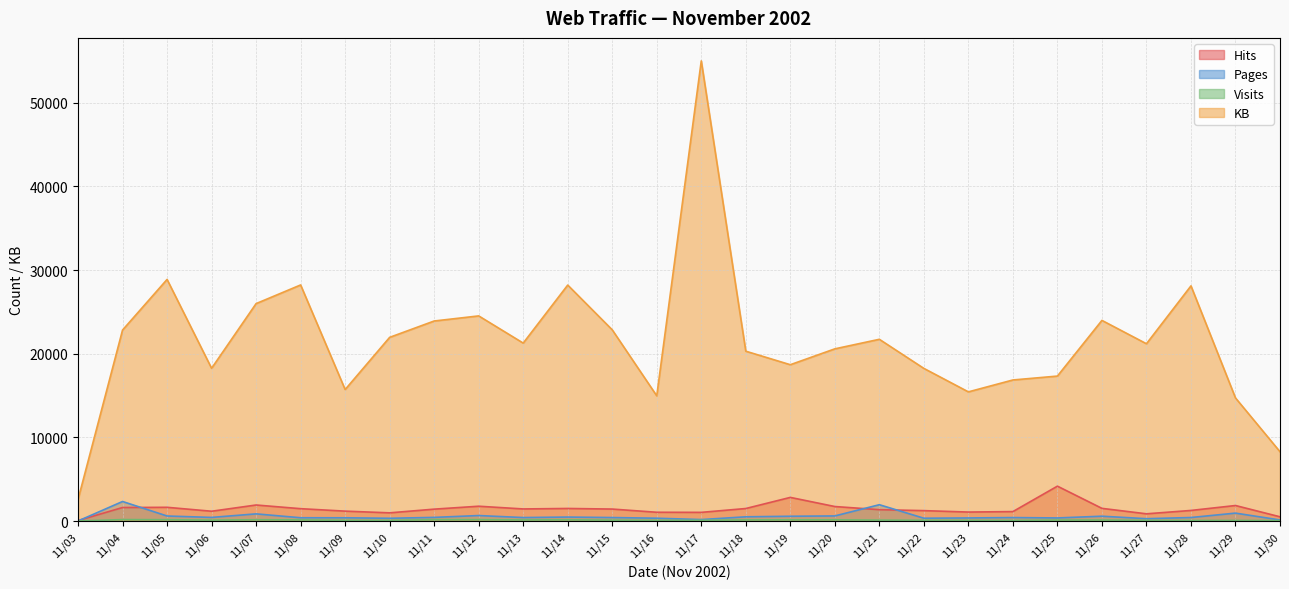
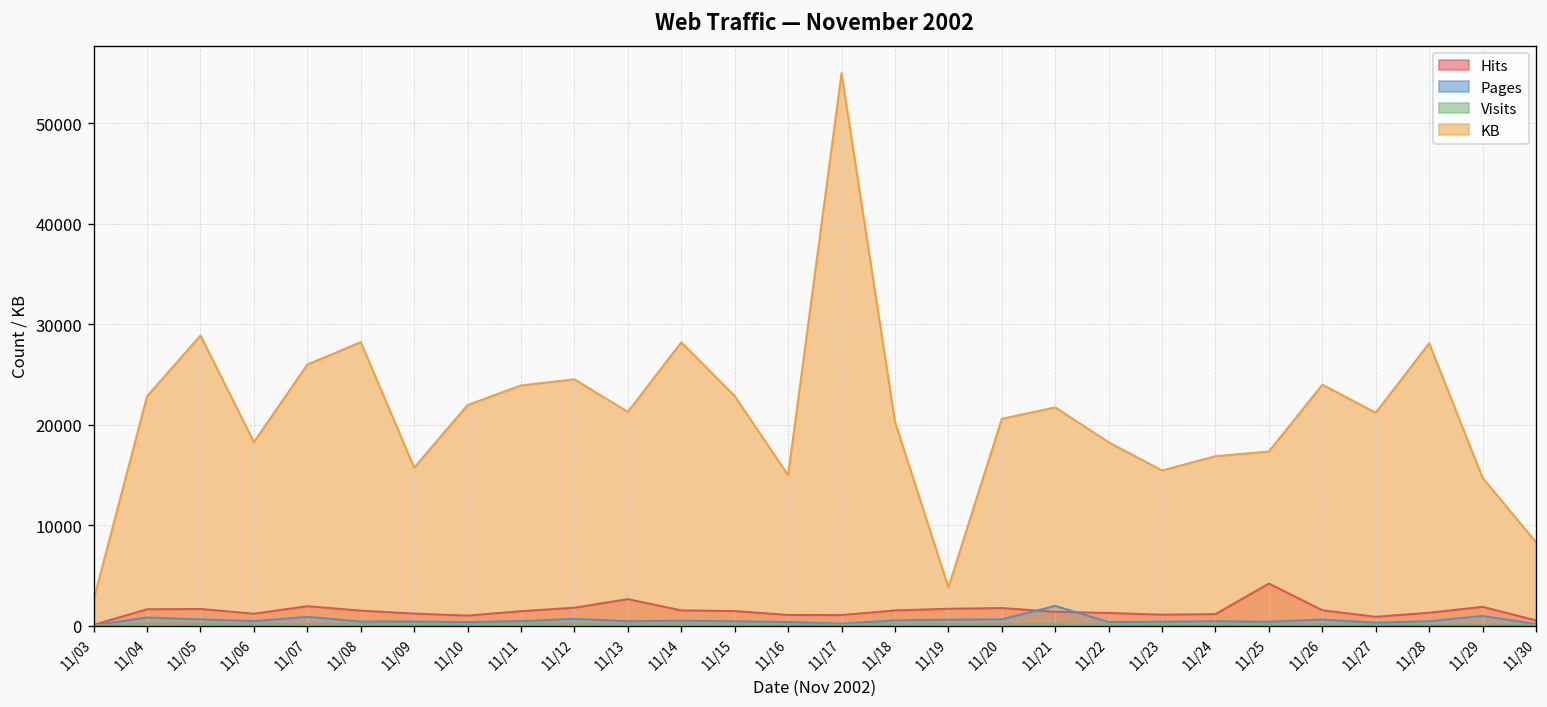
  {
    "Hits": {
      "11/04": 2000,
      "11/05": 2000,
      "11/06": 1000,
      "11/07": 2000,
      "11/08": 1000,
      "11/09": 1000,
      "11/10": 1000,
      "11/11": 1000,
      "11/12": 2000,
-     "11/13": 1000,
+     "11/13": 3000,
      "11/14": 2000,
      "11/15": 1000,
      "11/16": 1000,
      "11/17": 1000,
      "11/18": 2000,
-     "11/19": 3000,
+     "11/19": 2000,
      "11/20": 2000,
      "11/21": 1000,
      "11/22": 1000,
      "11/23": 1000,
      "11/24": 1000,
      "11/25": 4000,
      "11/26": 2000,
      "11/27": 1000,
      "11/28": 1000,
      "11/29": 2000,
      "11/30": 1000
    },
    "Pages": {
-     "11/04": 2000,
+     "11/04": 1000,
      "11/05": 1000,
      "11/06": 0,
      "11/07": 1000,
      "11/12": 1000,
      "11/14": 0,
      "11/18": 1000,
      "11/19": 1000,
      "11/20": 1000,
      "11/21": 2000,
      "11/24": 0,
      "11/26": 1000,
      "11/28": 0,
      "11/29": 1000
    },
    "Visits": {
      "11/04": 0,
      "11/05": 0,
      "11/06": 0,
      "11/07": 0,
      "11/12": 0,
      "11/14": 0,
      "11/18": 0,
      "11/19": 0,
      "11/20": 0,
      "11/21": 0,
      "11/24": 0,
      "11/26": 0,
      "11/28": 0,
      "11/29": 0
    },
    "KB": {
      "11/03": 3000,
      "11/04": 23000,
      "11/05": 29000,
      "11/06": 18000,
      "11/07": 26000,
      "11/08": 28000,
      "11/09": 16000,
      "11/10": 22000,
      "11/11": 24000,
      "11/12": 25000,
      "11/13": 21000,
      "11/14": 28000,
      "11/15": 23000,
      "11/16": 15000,
      "11/17": 55000,
      "11/18": 20000,
-     "11/19": 19000,
+     "11/19": 4000,
      "11/20": 21000,
      "11/21": 22000,
      "11/22": 18000,
      "11/23": 15000,
      "11/24": 17000,
      "11/25": 17000,
      "11/26": 24000,
      "11/27": 21000,
      "11/28": 28000,
      "11/29": 15000,
      "11/30": 8000
    }
  }
